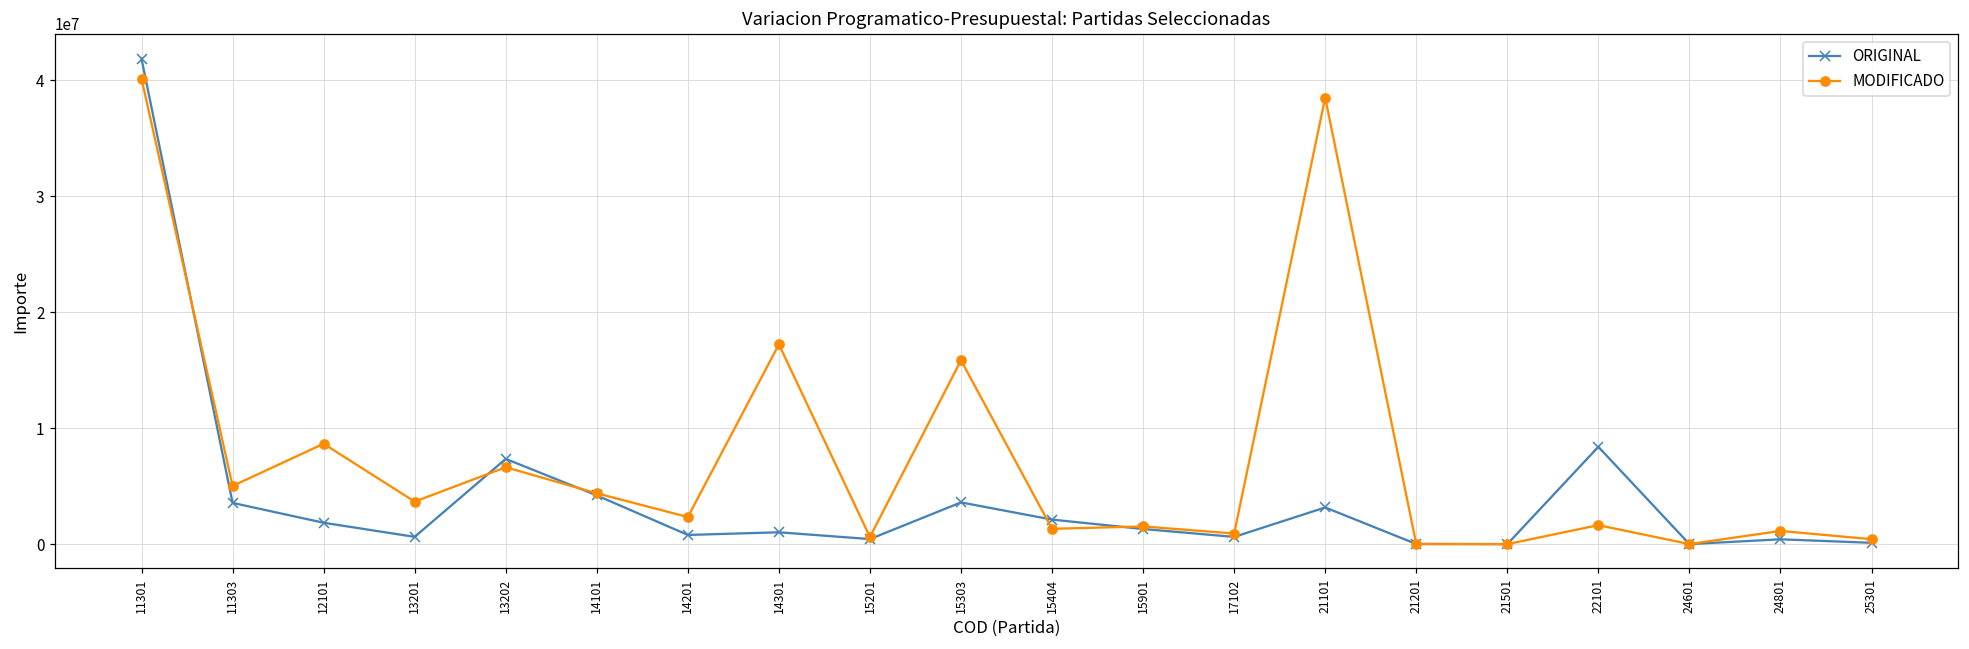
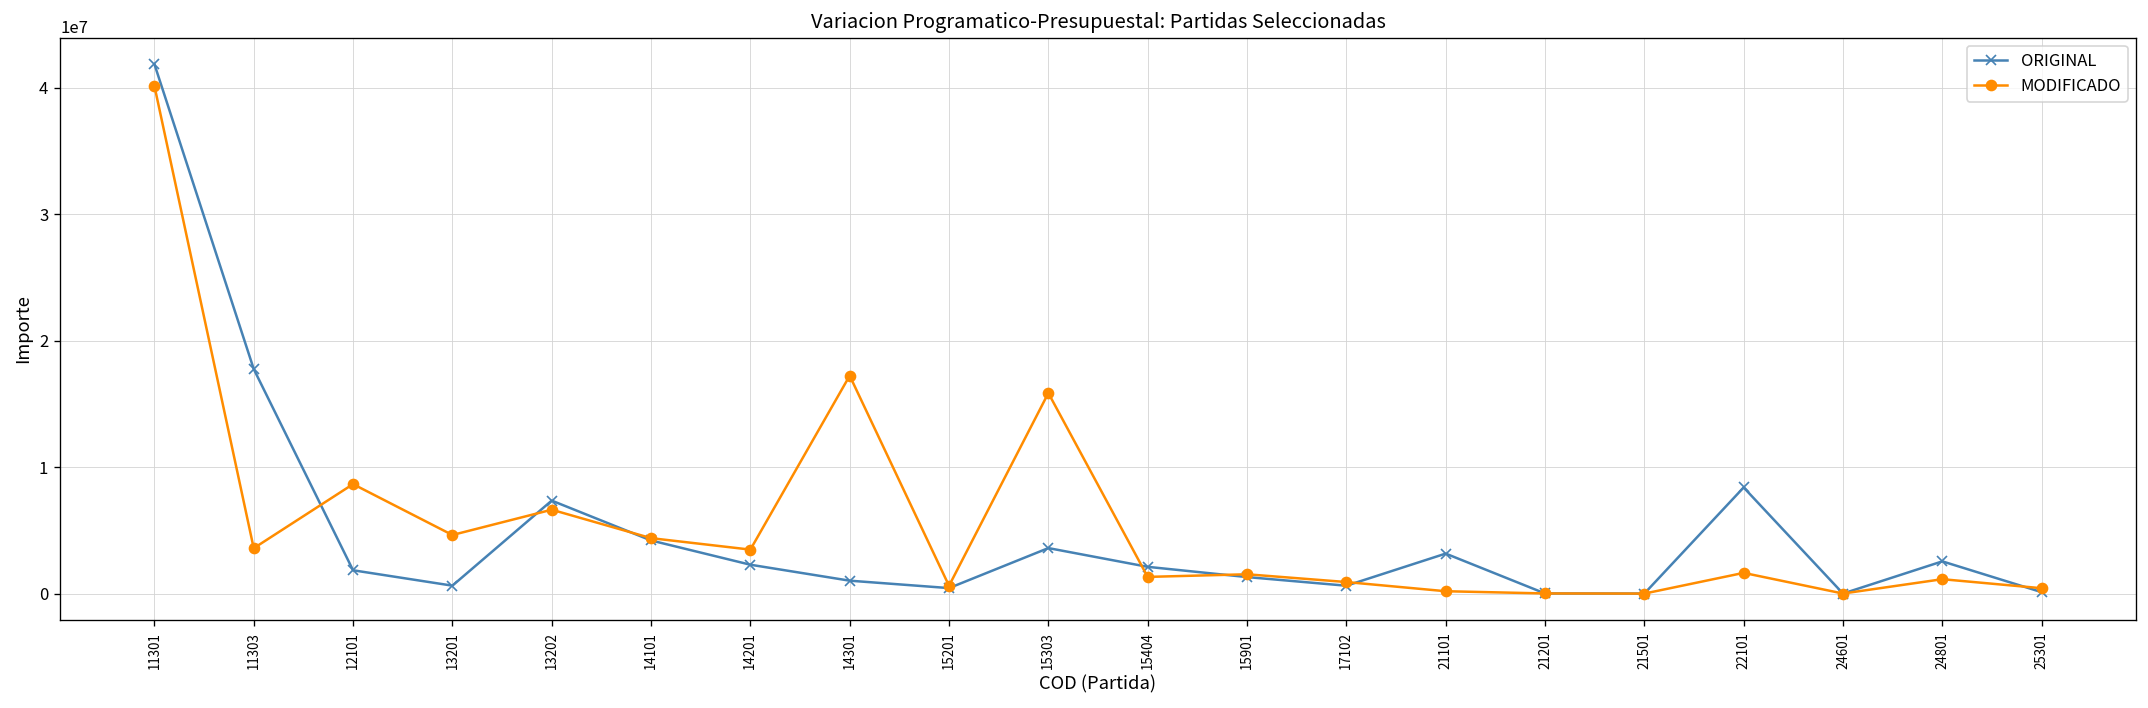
  {
    "ORIGINAL": {
      "11301": 41900000,
-     "11303": 3600000,
+     "11303": 17800000,
      "12101": 1800000,
      "13201": 600000,
      "13202": 7400000,
-     "14201": 800000,
+     "14201": 2300000,
      "14301": 1000000,
      "15303": 3600000,
      "15404": 2100000,
      "17102": 600000,
      "21101": 3200000,
      "22101": 8400000,
-     "24801": 400000,
+     "24801": 2500000,
      "25301": 100000
    },
    "MODIFICADO": {
      "11301": 40100000,
-     "11303": 5000000,
+     "11303": 3600000,
      "12101": 8700000,
-     "13201": 3700000,
+     "13201": 4600000,
      "13202": 6600000,
-     "14201": 2300000,
+     "14201": 3500000,
      "14301": 17200000,
      "15303": 15900000,
      "15404": 1300000,
      "17102": 900000,
-     "21101": 38500000,
+     "21101": 200000,
      "22101": 1600000,
      "24801": 1100000,
      "25301": 400000
    }
  }
